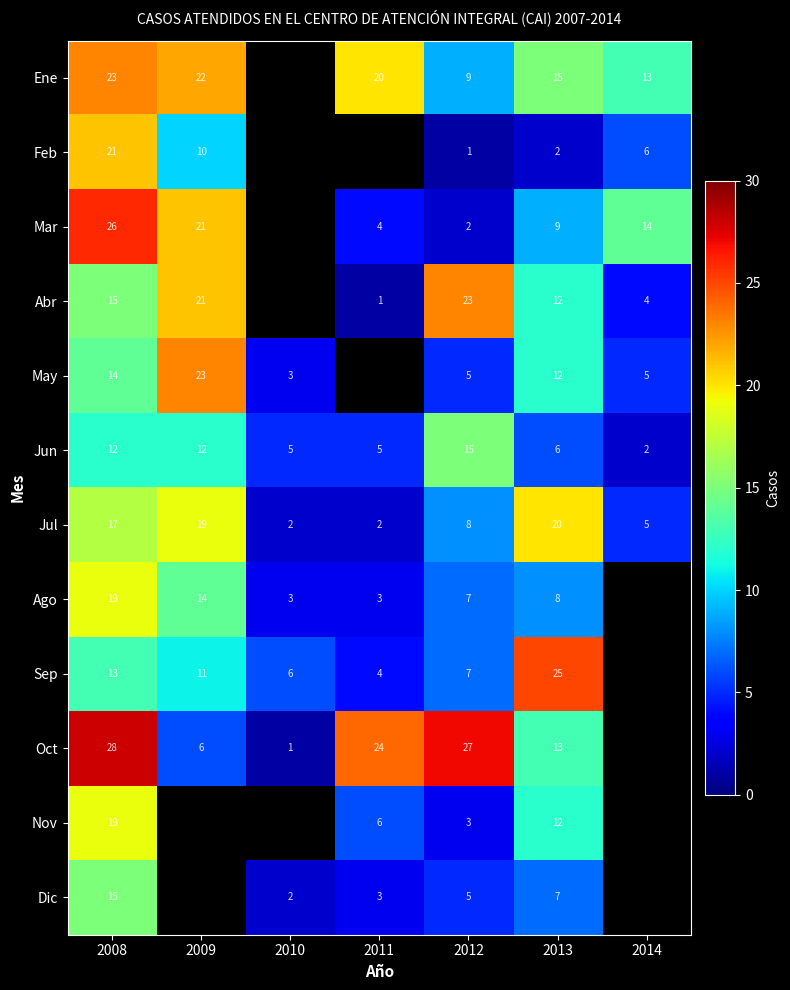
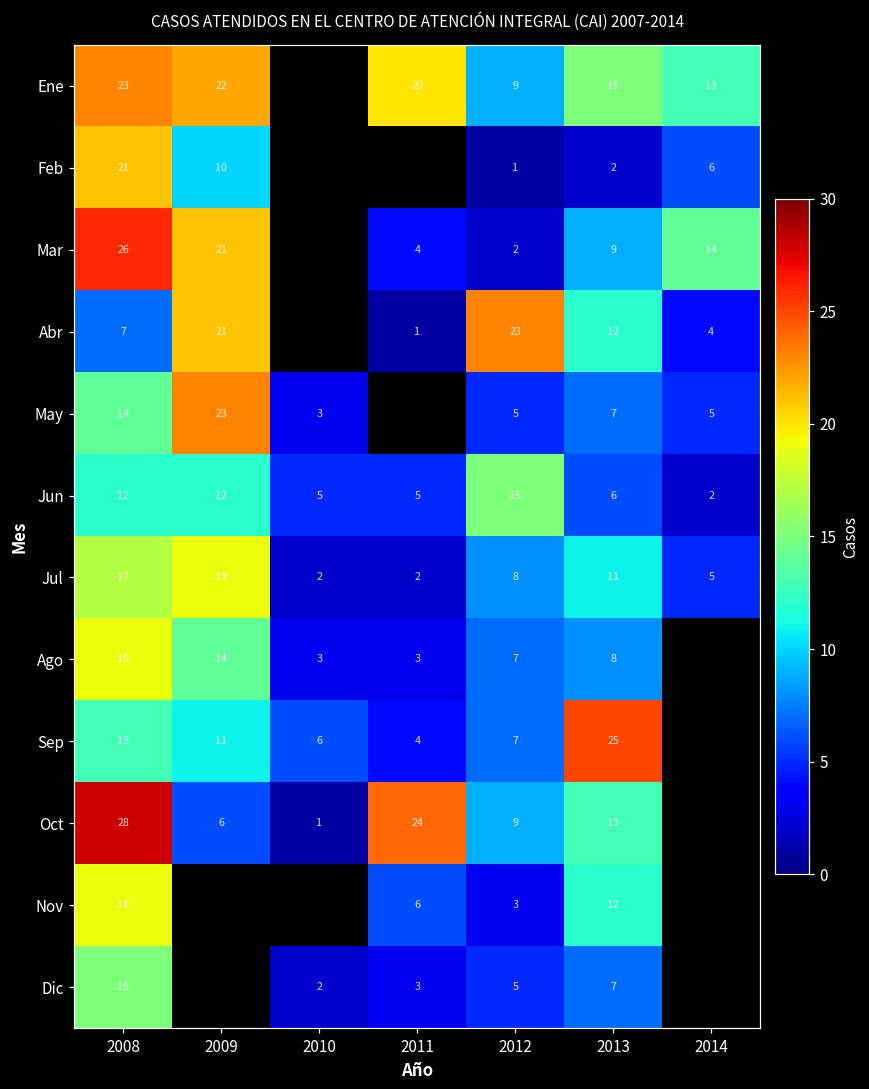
  {
    "Ene": {
      "2008": 23,
      "2009": 22,
      "2011": 20,
      "2012": 9,
      "2013": 15,
      "2014": 13
    },
    "Feb": {
      "2008": 21,
      "2009": 10,
      "2012": 1,
      "2013": 2,
      "2014": 6
    },
    "Mar": {
      "2008": 26,
      "2009": 21,
      "2011": 4,
      "2012": 2,
      "2013": 9,
      "2014": 14
    },
    "Abr": {
-     "2008": 15,
+     "2008": 7,
      "2009": 21,
      "2011": 1,
      "2012": 23,
      "2013": 12,
      "2014": 4
    },
    "May": {
      "2008": 14,
      "2009": 23,
      "2010": 3,
      "2012": 5,
-     "2013": 12,
+     "2013": 7,
      "2014": 5
    },
    "Jun": {
      "2008": 12,
      "2009": 12,
      "2010": 5,
      "2011": 5,
      "2012": 15,
      "2013": 6,
      "2014": 2
    },
    "Jul": {
      "2008": 17,
      "2009": 19,
      "2010": 2,
      "2011": 2,
      "2012": 8,
-     "2013": 20,
+     "2013": 11,
      "2014": 5
    },
    "Ago": {
      "2008": 19,
      "2009": 14,
      "2010": 3,
      "2011": 3,
      "2012": 7,
      "2013": 8
    },
    "Sep": {
      "2008": 13,
      "2009": 11,
      "2010": 6,
      "2011": 4,
      "2012": 7,
      "2013": 25
    },
    "Oct": {
      "2008": 28,
      "2009": 6,
      "2010": 1,
      "2011": 24,
-     "2012": 27,
+     "2012": 9,
      "2013": 13
    },
    "Nov": {
      "2008": 19,
      "2011": 6,
      "2012": 3,
      "2013": 12
    },
    "Dic": {
      "2008": 15,
      "2010": 2,
      "2011": 3,
      "2012": 5,
      "2013": 7
    }
  }
